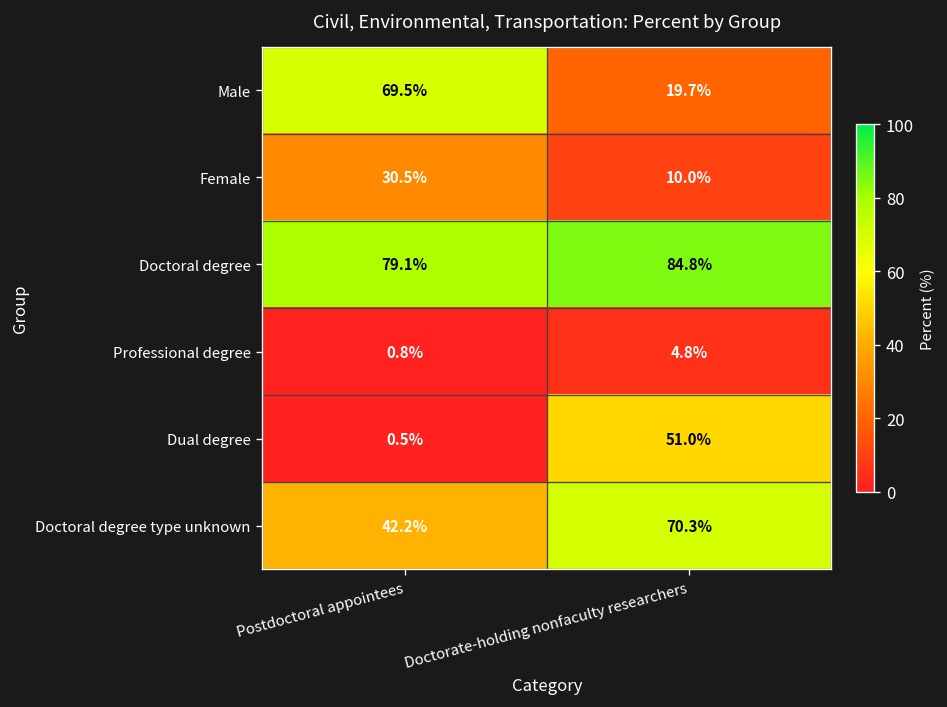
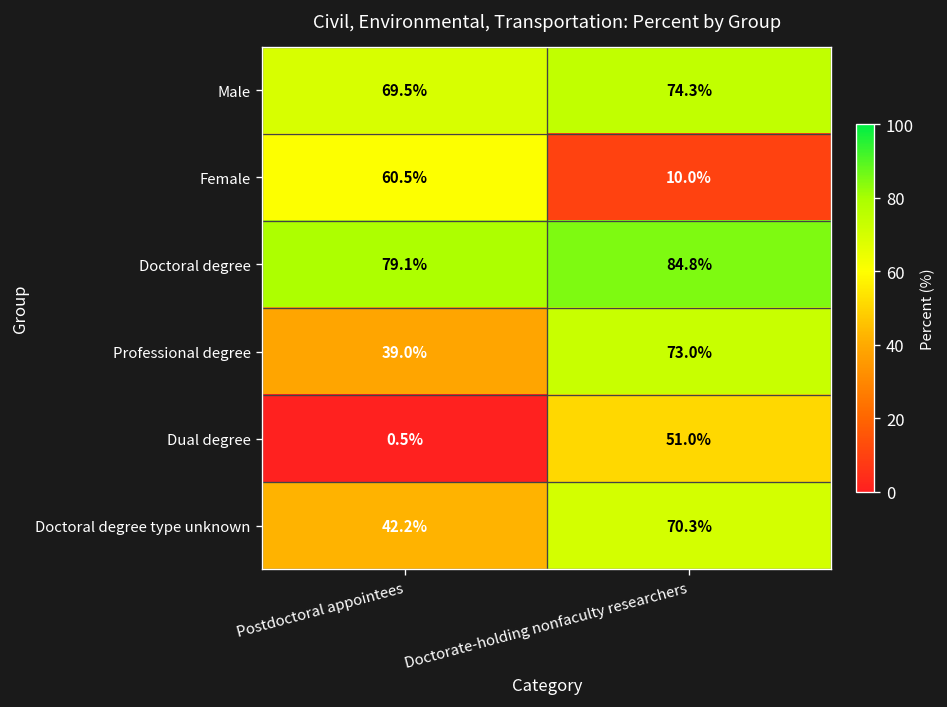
  {
    "Male": {
      "Postdoctoral appointees": "69.5%",
-     "Doctorate-holding nonfaculty researchers": "19.7%"
+     "Doctorate-holding nonfaculty researchers": "74.3%"
    },
    "Female": {
-     "Postdoctoral appointees": "30.5%",
+     "Postdoctoral appointees": "60.5%",
      "Doctorate-holding nonfaculty researchers": "10.0%"
    },
    "Doctoral degree": {
      "Postdoctoral appointees": "79.1%",
      "Doctorate-holding nonfaculty researchers": "84.8%"
    },
    "Professional degree": {
-     "Postdoctoral appointees": "0.8%",
-     "Doctorate-holding nonfaculty researchers": "4.8%"
+     "Postdoctoral appointees": "39.0%",
+     "Doctorate-holding nonfaculty researchers": "73.0%"
    },
    "Dual degree": {
      "Postdoctoral appointees": "0.5%",
      "Doctorate-holding nonfaculty researchers": "51.0%"
    },
    "Doctoral degree type unknown": {
      "Postdoctoral appointees": "42.2%",
      "Doctorate-holding nonfaculty researchers": "70.3%"
    }
  }
